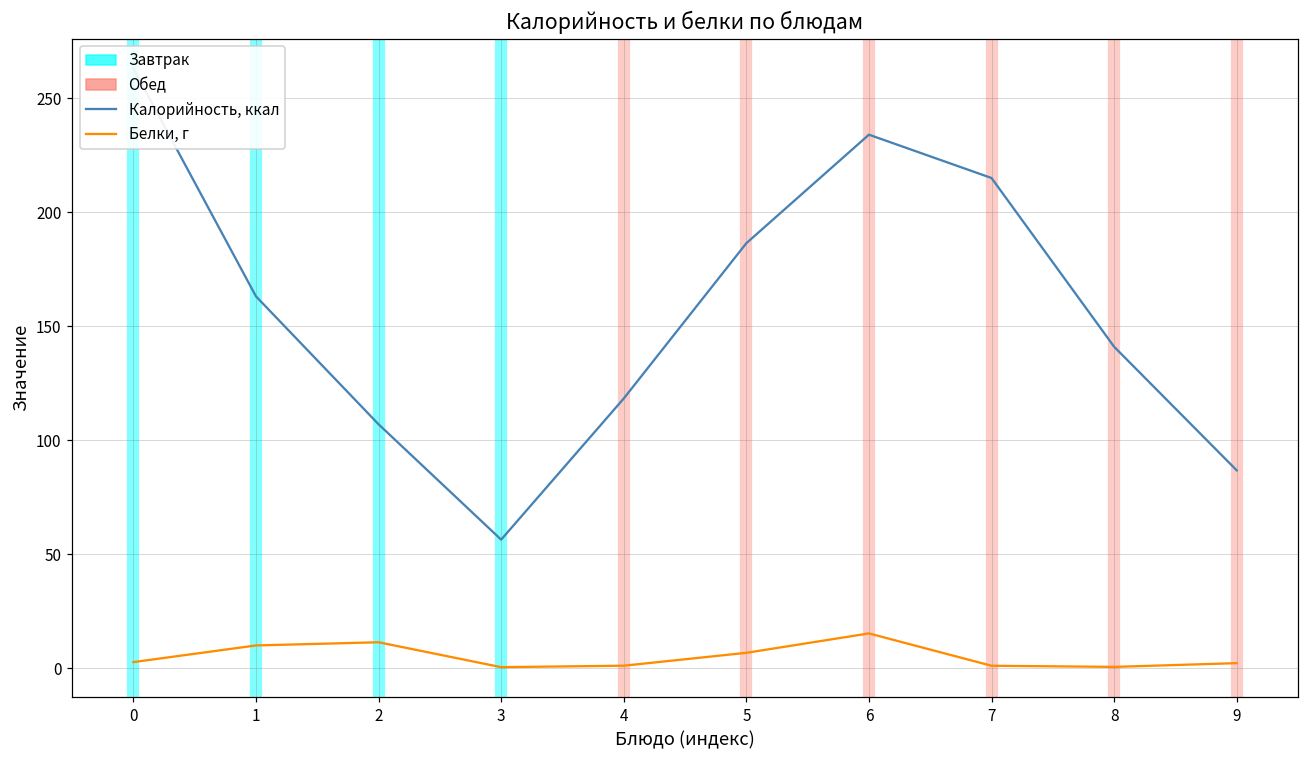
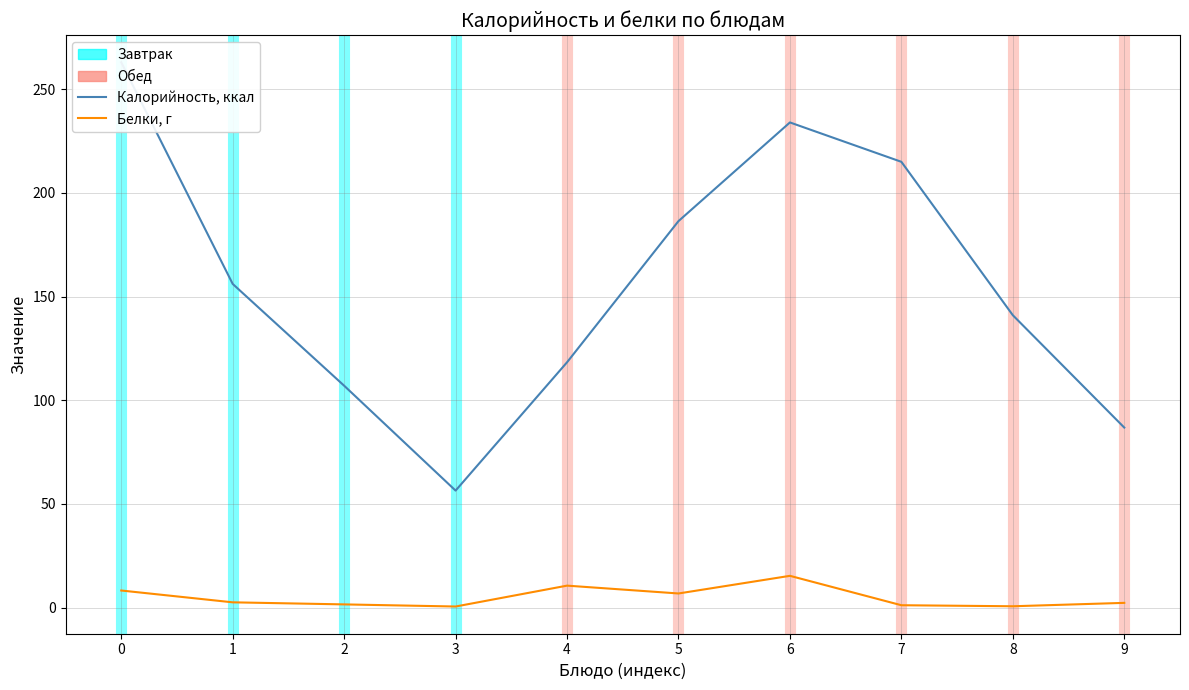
  {
    "Калорийность, ккал": {
-     "1": 163,
+     "1": 156,
      "2": 107,
      "3": 56,
      "4": 118,
      "5": 186,
      "6": 234,
      "7": 215,
      "8": 141,
      "9": 87
    },
    "Белки, г": {
-     "0": 3,
-     "1": 10,
-     "2": 11,
+     "0": 8,
+     "1": 3,
+     "2": 2,
      "3": 0,
-     "4": 1,
+     "4": 11,
      "5": 7,
      "6": 15,
      "7": 1,
      "8": 1,
      "9": 2
    }
  }
